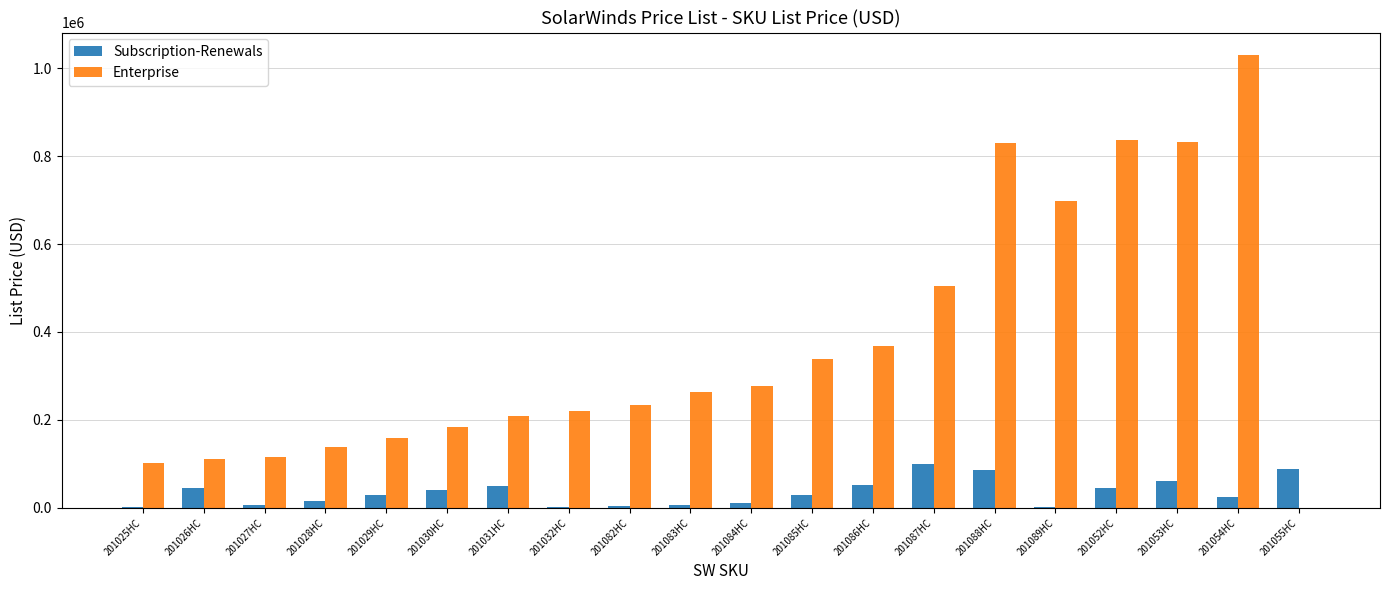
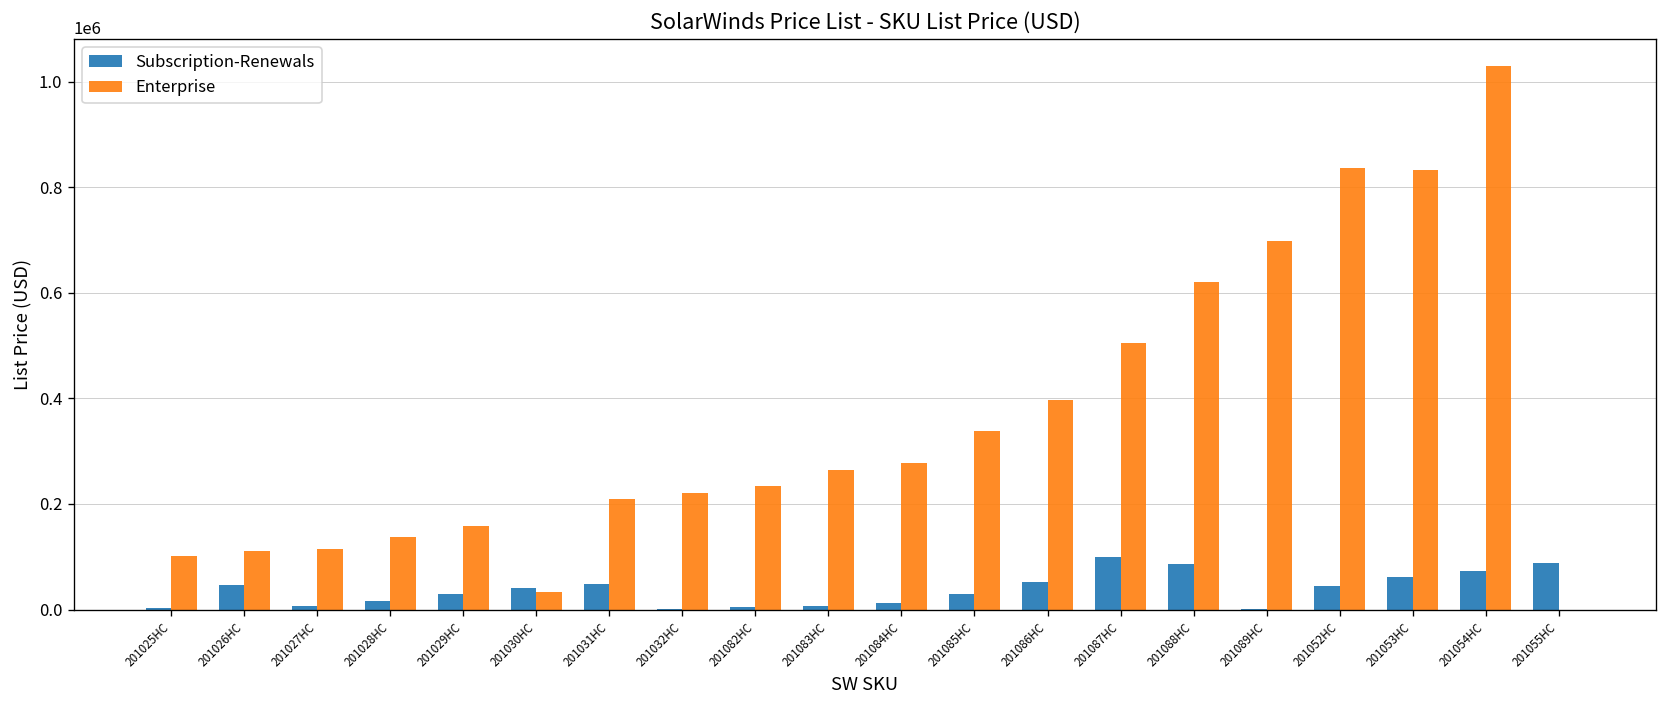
  {
    "Subscription-Renewals": {
      "201026HC": 50000,
      "201027HC": 10000,
      "201028HC": 20000,
      "201029HC": 30000,
      "201030HC": 40000,
      "201031HC": 50000,
      "201083HC": 10000,
      "201084HC": 10000,
      "201085HC": 30000,
      "201086HC": 50000,
      "201087HC": 100000,
      "201088HC": 90000,
      "201052HC": 40000,
      "201053HC": 60000,
-     "201054HC": 20000,
+     "201054HC": 70000,
      "201055HC": 90000
    },
    "Enterprise": {
      "201025HC": 100000,
      "201026HC": 110000,
      "201027HC": 110000,
      "201028HC": 140000,
      "201029HC": 160000,
-     "201030HC": 180000,
+     "201030HC": 30000,
      "201031HC": 210000,
      "201032HC": 220000,
      "201082HC": 230000,
      "201083HC": 260000,
      "201084HC": 280000,
      "201085HC": 340000,
-     "201086HC": 370000,
+     "201086HC": 400000,
      "201087HC": 500000,
-     "201088HC": 830000,
+     "201088HC": 620000,
      "201089HC": 700000,
      "201052HC": 840000,
      "201053HC": 830000,
      "201054HC": 1030000,
      "201055HC": 0
    }
  }
